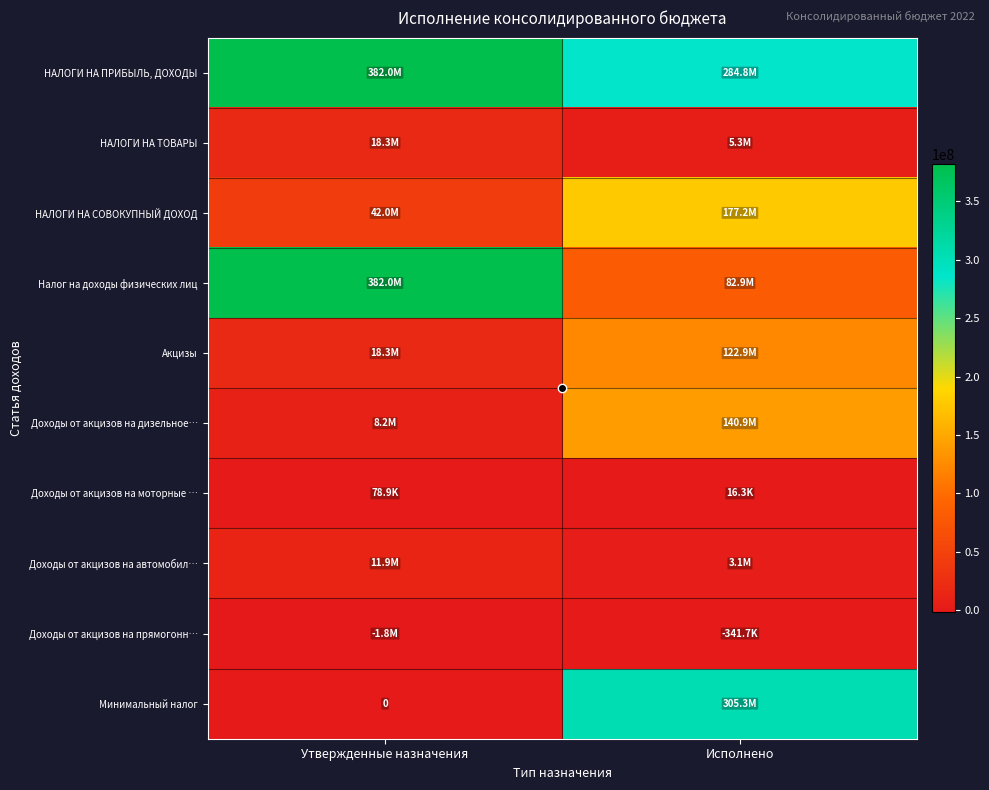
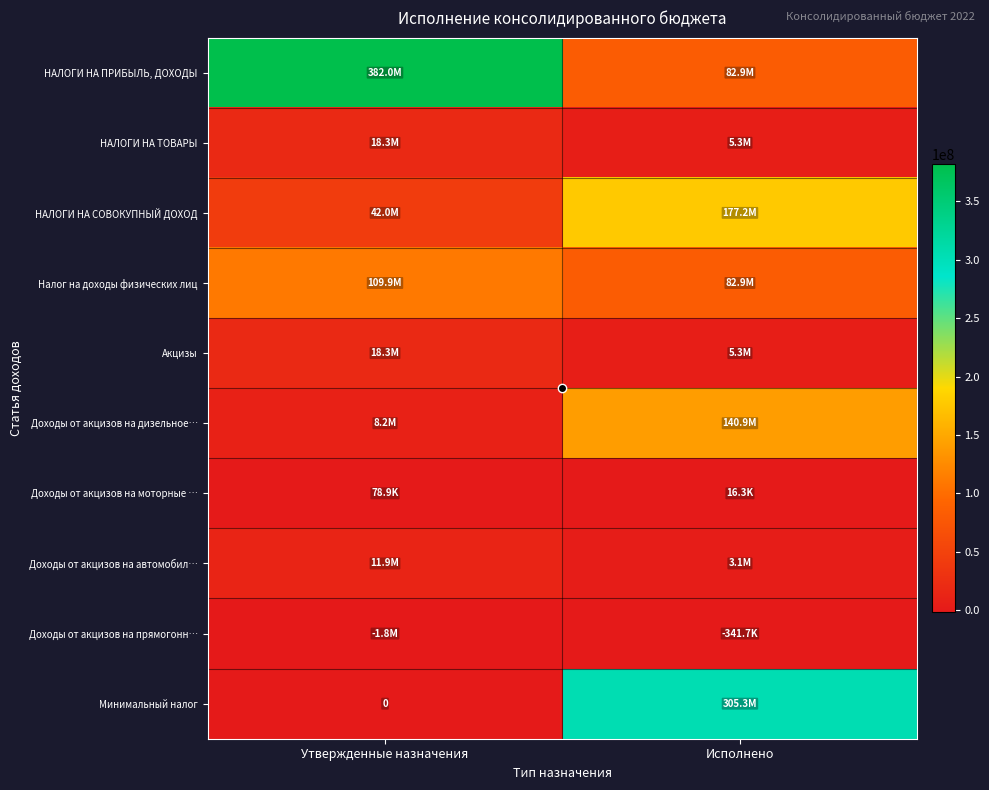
  {
    "НАЛОГИ НА ПРИБЫЛЬ, ДОХОДЫ": {
-     "Исполнено": "284.8M"
+     "Исполнено": "82.9M"
    },
    "Налог на доходы физических лиц": {
-     "Утвержденные назначения": "382.0M"
+     "Утвержденные назначения": "109.9M"
    },
    "Акцизы": {
-     "Исполнено": "122.9M"
+     "Исполнено": "5.3M"
    }
  }
